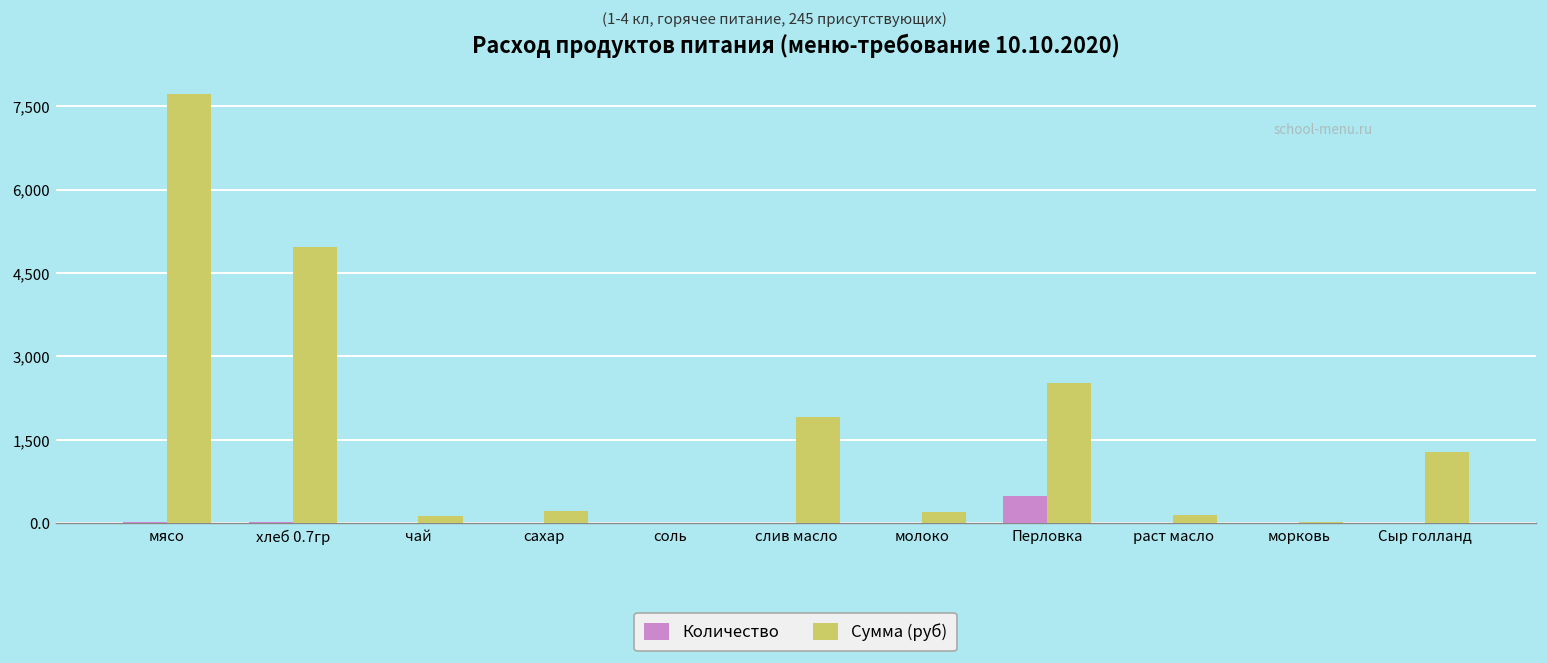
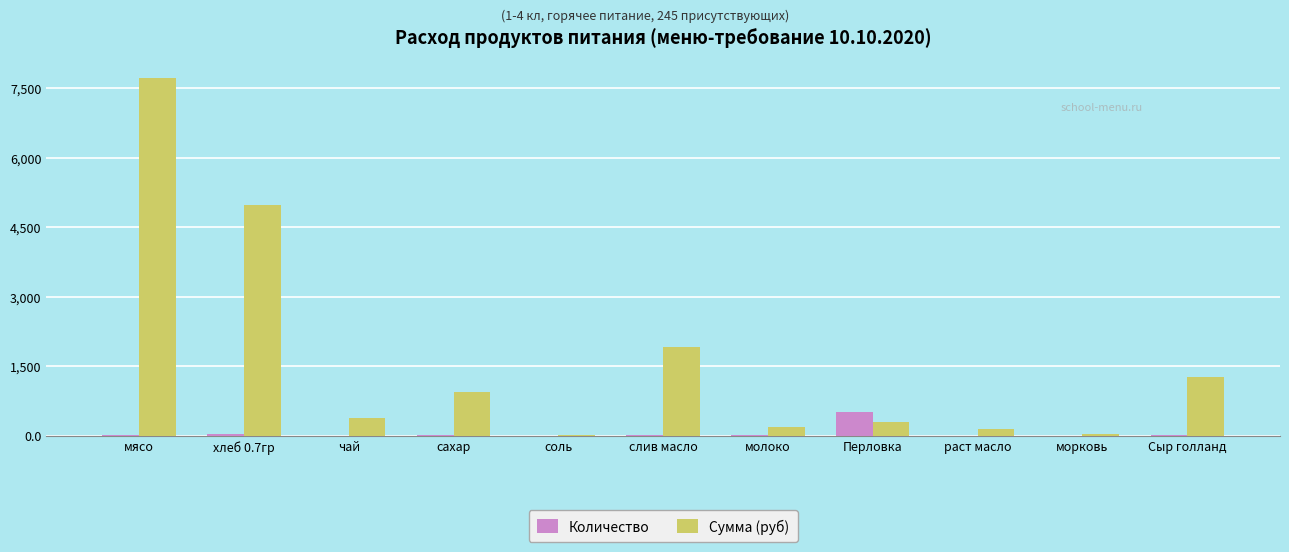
  {
    "Количество": {
      "Перловка": "500"
    },
    "Сумма (руб)": {
      "мясо": "7,700",
      "хлеб 0.7гр": "5,000",
-     "чай": "100",
-     "сахар": "200",
+     "чай": "400",
+     "сахар": "900",
      "слив масло": "1,900",
      "молоко": "200",
-     "Перловка": "2,500",
+     "Перловка": "300",
      "раст масло": "100",
      "Сыр голланд": "1,300"
    }
  }
